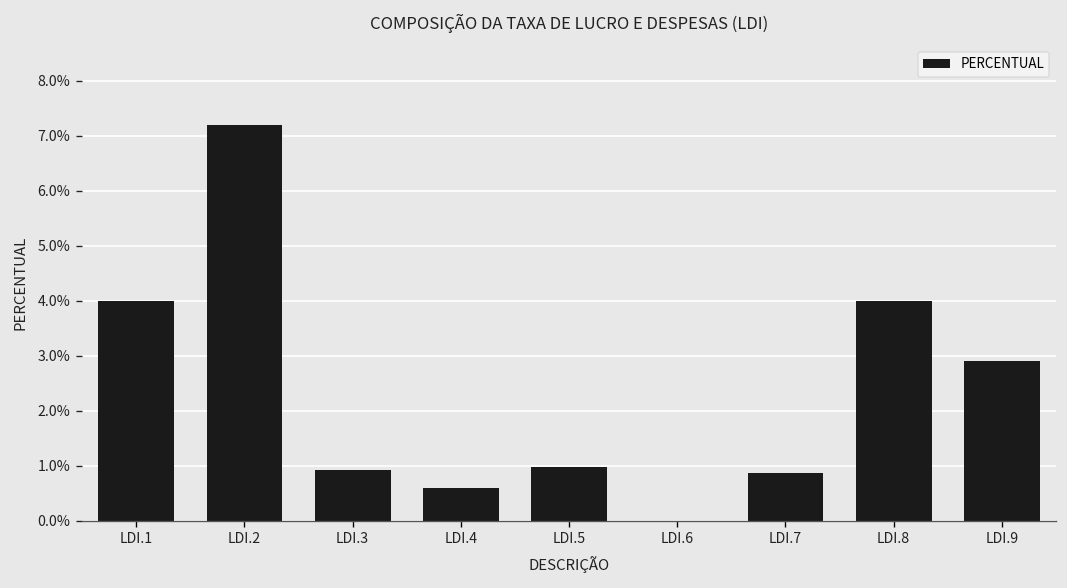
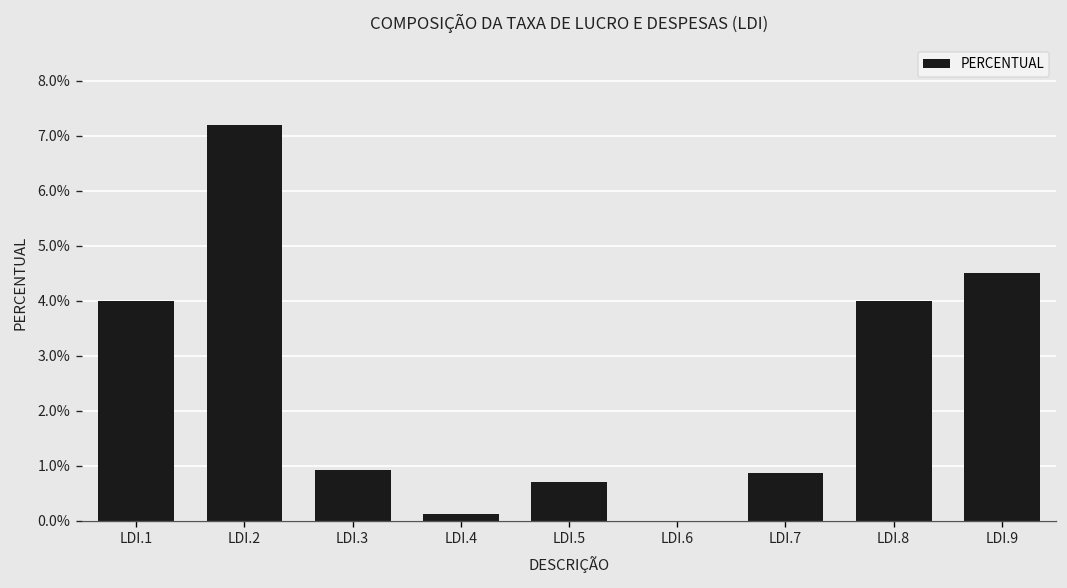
  {
    "LDI.1": "4.0%",
    "LDI.2": "7.2%",
    "LDI.3": "0.9%",
-   "LDI.4": "0.6%",
-   "LDI.5": "1.0%",
+   "LDI.4": "0.1%",
+   "LDI.5": "0.7%",
    "LDI.6": "0.0%",
    "LDI.7": "0.9%",
    "LDI.8": "4.0%",
-   "LDI.9": "2.9%"
+   "LDI.9": "4.5%"
  }
